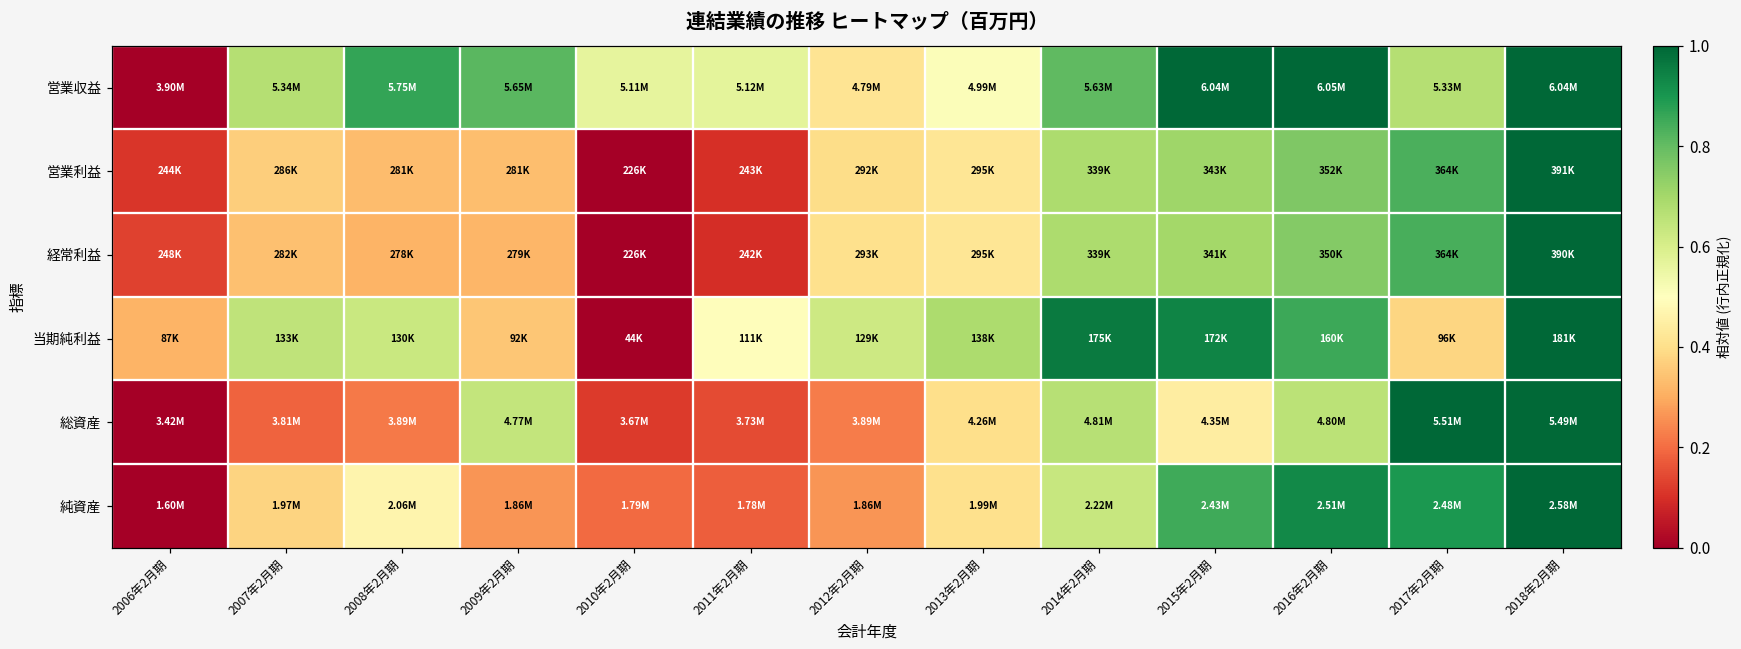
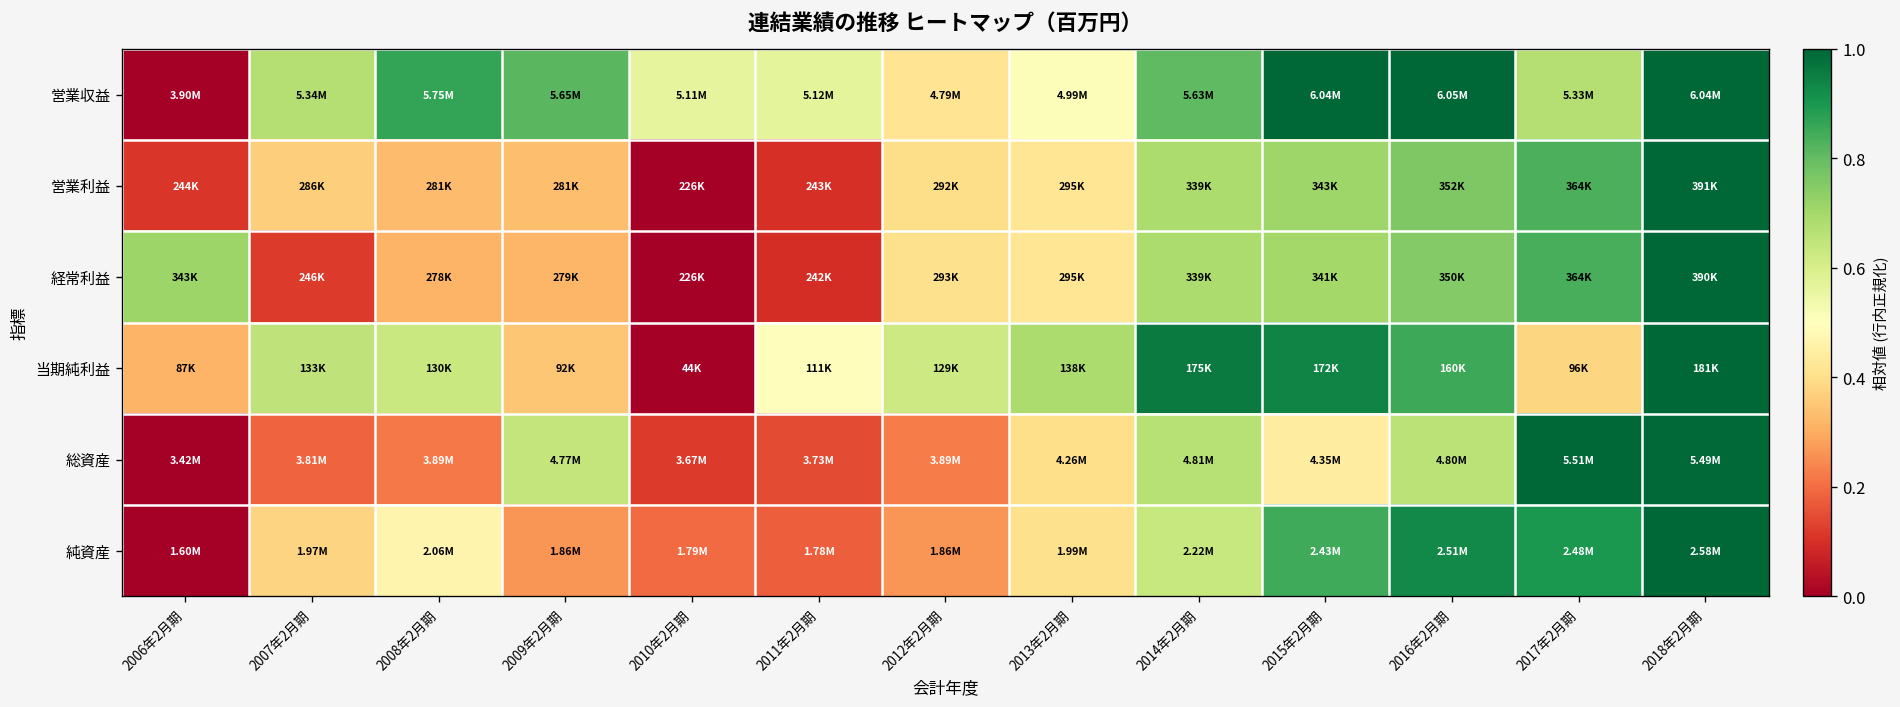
  {
    "営業収益": {
      "2006年2月期": "3.90M",
      "2007年2月期": "5.34M",
      "2008年2月期": "5.75M",
      "2009年2月期": "5.65M",
      "2010年2月期": "5.11M",
      "2011年2月期": "5.12M",
      "2012年2月期": "4.79M",
      "2013年2月期": "4.99M",
      "2014年2月期": "5.63M",
      "2015年2月期": "6.04M",
      "2016年2月期": "6.05M",
      "2017年2月期": "5.33M",
      "2018年2月期": "6.04M"
    },
    "営業利益": {
      "2006年2月期": "244K",
      "2007年2月期": "286K",
      "2008年2月期": "281K",
      "2009年2月期": "281K",
      "2010年2月期": "226K",
      "2011年2月期": "243K",
      "2012年2月期": "292K",
      "2013年2月期": "295K",
      "2014年2月期": "339K",
      "2015年2月期": "343K",
      "2016年2月期": "352K",
      "2017年2月期": "364K",
      "2018年2月期": "391K"
    },
    "経常利益": {
-     "2006年2月期": "248K",
-     "2007年2月期": "282K",
+     "2006年2月期": "343K",
+     "2007年2月期": "246K",
      "2008年2月期": "278K",
      "2009年2月期": "279K",
      "2010年2月期": "226K",
      "2011年2月期": "242K",
      "2012年2月期": "293K",
      "2013年2月期": "295K",
      "2014年2月期": "339K",
      "2015年2月期": "341K",
      "2016年2月期": "350K",
      "2017年2月期": "364K",
      "2018年2月期": "390K"
    },
    "当期純利益": {
      "2006年2月期": "87K",
      "2007年2月期": "133K",
      "2008年2月期": "130K",
      "2009年2月期": "92K",
      "2010年2月期": "44K",
      "2011年2月期": "111K",
      "2012年2月期": "129K",
      "2013年2月期": "138K",
      "2014年2月期": "175K",
      "2015年2月期": "172K",
      "2016年2月期": "160K",
      "2017年2月期": "96K",
      "2018年2月期": "181K"
    },
    "総資産": {
      "2006年2月期": "3.42M",
      "2007年2月期": "3.81M",
      "2008年2月期": "3.89M",
      "2009年2月期": "4.77M",
      "2010年2月期": "3.67M",
      "2011年2月期": "3.73M",
      "2012年2月期": "3.89M",
      "2013年2月期": "4.26M",
      "2014年2月期": "4.81M",
      "2015年2月期": "4.35M",
      "2016年2月期": "4.80M",
      "2017年2月期": "5.51M",
      "2018年2月期": "5.49M"
    },
    "純資産": {
      "2006年2月期": "1.60M",
      "2007年2月期": "1.97M",
      "2008年2月期": "2.06M",
      "2009年2月期": "1.86M",
      "2010年2月期": "1.79M",
      "2011年2月期": "1.78M",
      "2012年2月期": "1.86M",
      "2013年2月期": "1.99M",
      "2014年2月期": "2.22M",
      "2015年2月期": "2.43M",
      "2016年2月期": "2.51M",
      "2017年2月期": "2.48M",
      "2018年2月期": "2.58M"
    }
  }
